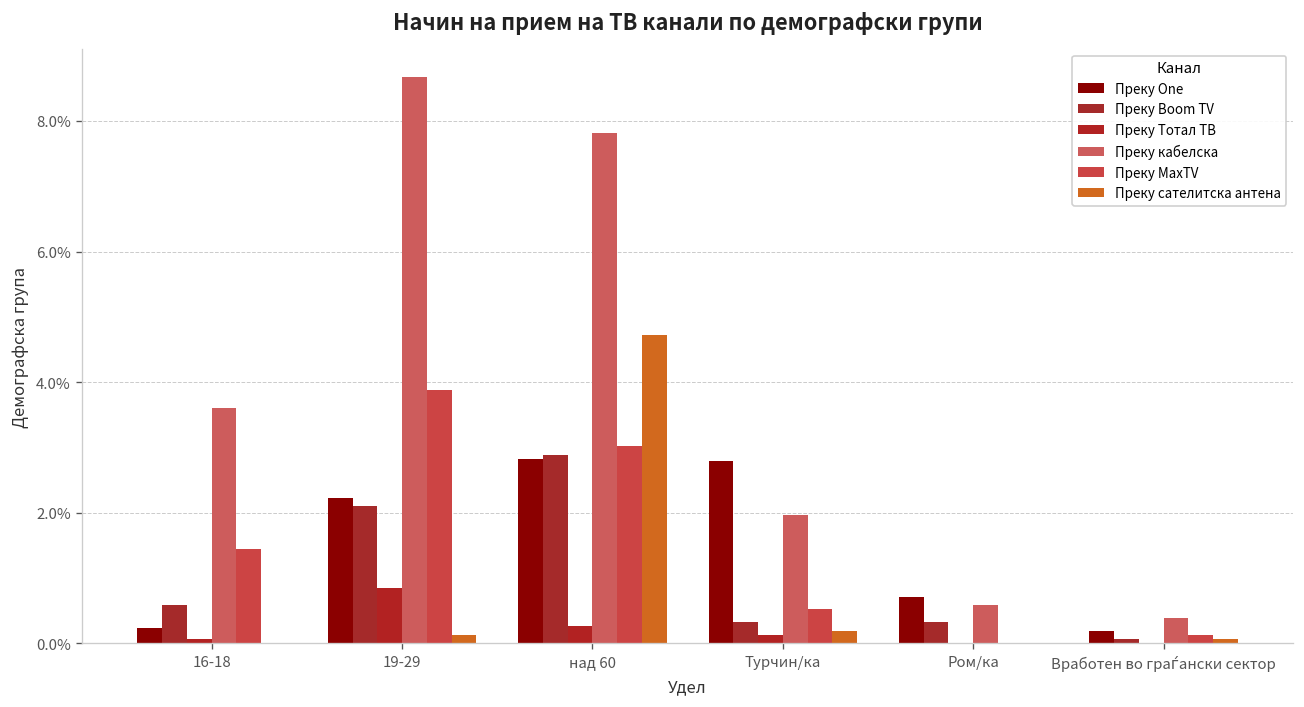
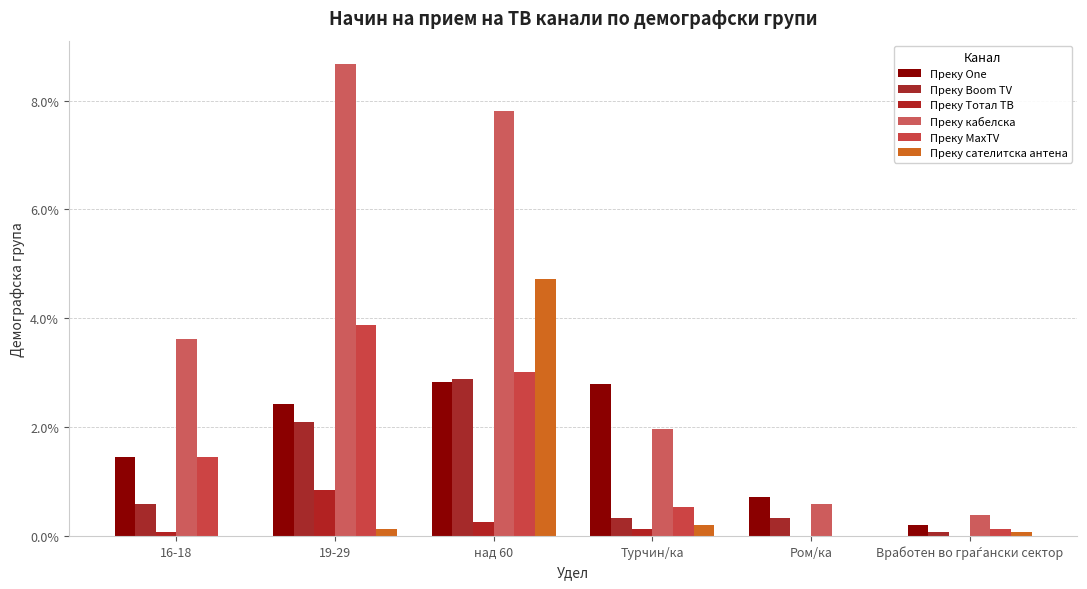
  {
    "Преку One": {
-     "16-18": "0.2%",
-     "19-29": "2.2%",
+     "16-18": "1.4%",
+     "19-29": "2.4%",
      "над 60": "2.8%",
      "Турчин/ка": "2.8%",
      "Ром/ка": "0.7%",
      "Вработен во граѓански сектор": "0.2%"
    }
  }
